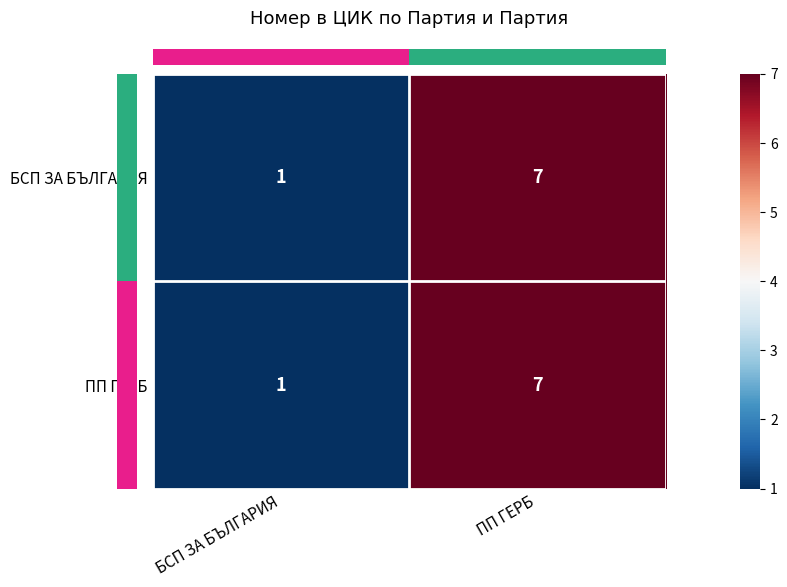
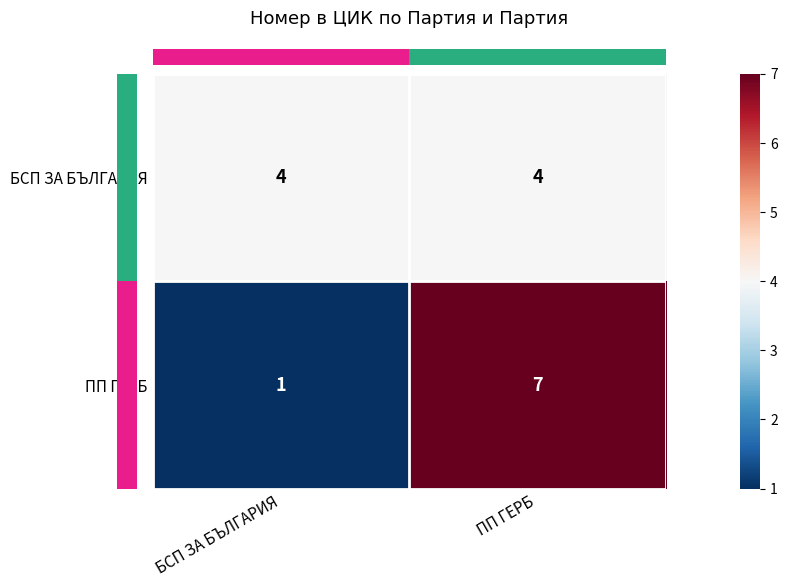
  {
    "БСП ЗА БЪЛГАРИЯ": {
-     "БСП ЗА БЪЛГАРИЯ": 1,
-     "ПП ГЕРБ": 7
+     "БСП ЗА БЪЛГАРИЯ": 4,
+     "ПП ГЕРБ": 4
    },
    "ПП ГЕРБ": {
      "БСП ЗА БЪЛГАРИЯ": 1,
      "ПП ГЕРБ": 7
    }
  }
